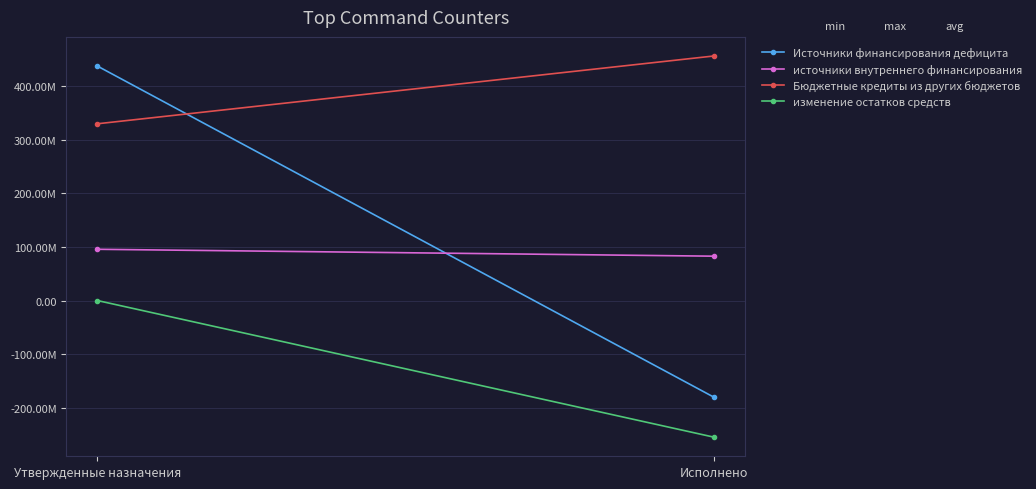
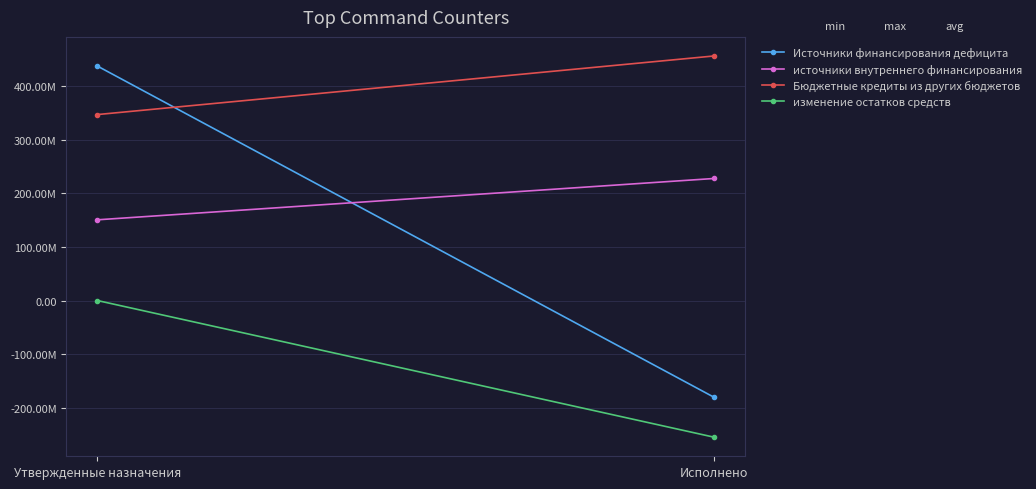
  {
    "Источники финансирования дефицита": {
      "Утвержденные назначения": 440000000,
      "Исполнено": -180000000
    },
    "источники внутреннего финансирования": {
-     "Утвержденные назначения": 100000000,
-     "Исполнено": 80000000
+     "Утвержденные назначения": 150000000,
+     "Исполнено": 230000000
    },
    "Бюджетные кредиты из других бюджетов": {
-     "Утвержденные назначения": 330000000,
+     "Утвержденные назначения": 350000000,
      "Исполнено": 460000000
    },
    "изменение остатков средств": {
      "Утвержденные назначения": 0,
      "Исполнено": -250000000
    }
  }
